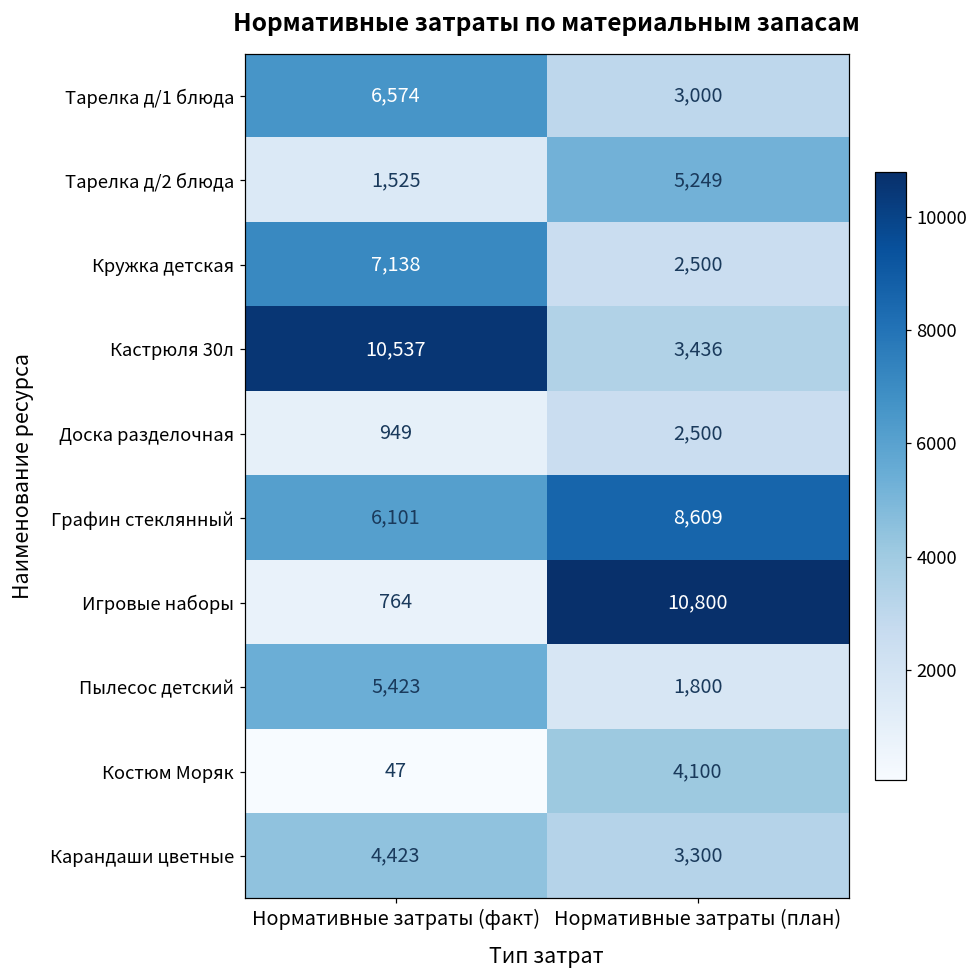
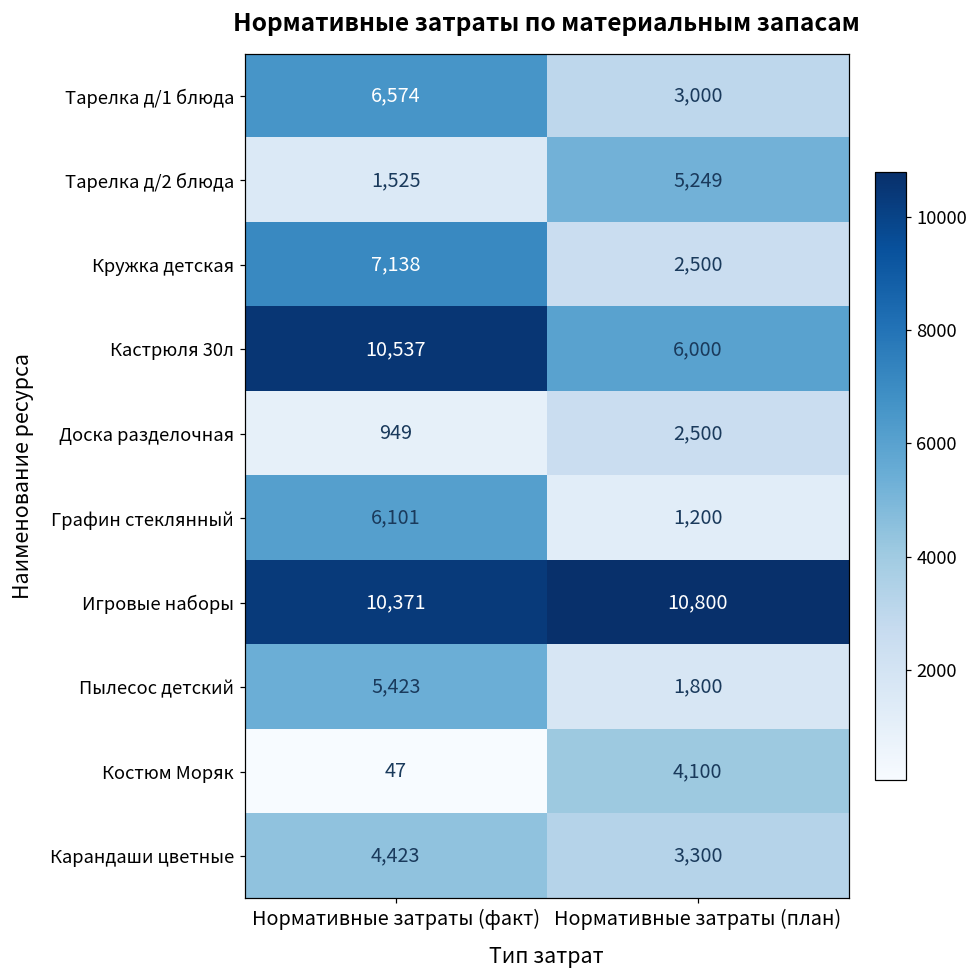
  {
    "Тарелка д/1 блюда": {
      "Нормативные затраты (факт)": "6,574",
      "Нормативные затраты (план)": "3,000"
    },
    "Тарелка д/2 блюда": {
      "Нормативные затраты (факт)": "1,525",
      "Нормативные затраты (план)": "5,249"
    },
    "Кружка детская": {
      "Нормативные затраты (факт)": "7,138",
      "Нормативные затраты (план)": "2,500"
    },
    "Кастрюля 30л": {
      "Нормативные затраты (факт)": "10,537",
-     "Нормативные затраты (план)": "3,436"
+     "Нормативные затраты (план)": "6,000"
    },
    "Доска разделочная": {
      "Нормативные затраты (факт)": "949",
      "Нормативные затраты (план)": "2,500"
    },
    "Графин стеклянный": {
      "Нормативные затраты (факт)": "6,101",
-     "Нормативные затраты (план)": "8,609"
+     "Нормативные затраты (план)": "1,200"
    },
    "Игровые наборы": {
-     "Нормативные затраты (факт)": "764",
+     "Нормативные затраты (факт)": "10,371",
      "Нормативные затраты (план)": "10,800"
    },
    "Пылесос детский": {
      "Нормативные затраты (факт)": "5,423",
      "Нормативные затраты (план)": "1,800"
    },
    "Костюм Моряк": {
      "Нормативные затраты (факт)": "47",
      "Нормативные затраты (план)": "4,100"
    },
    "Карандаши цветные": {
      "Нормативные затраты (факт)": "4,423",
      "Нормативные затраты (план)": "3,300"
    }
  }
